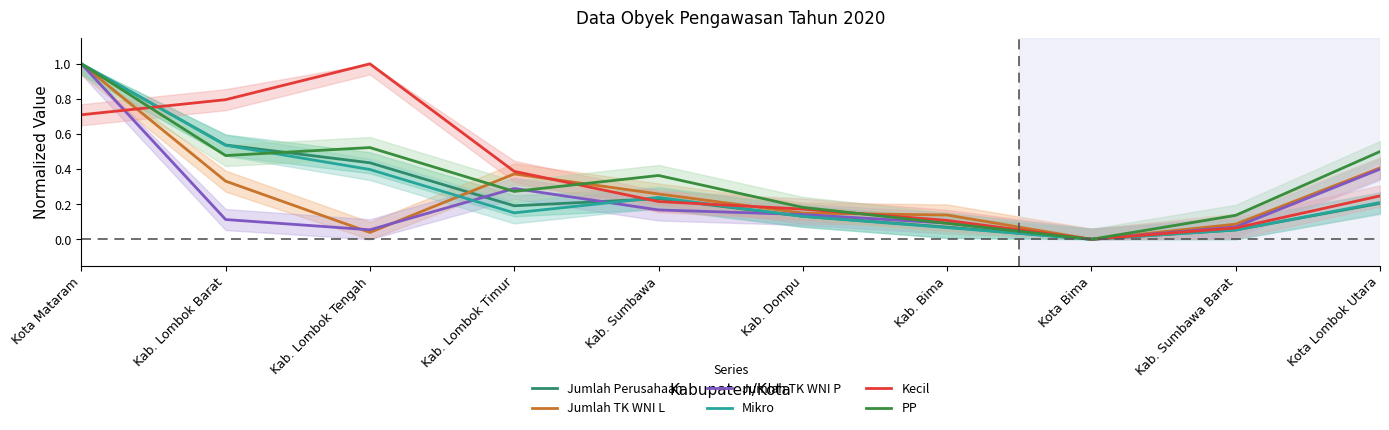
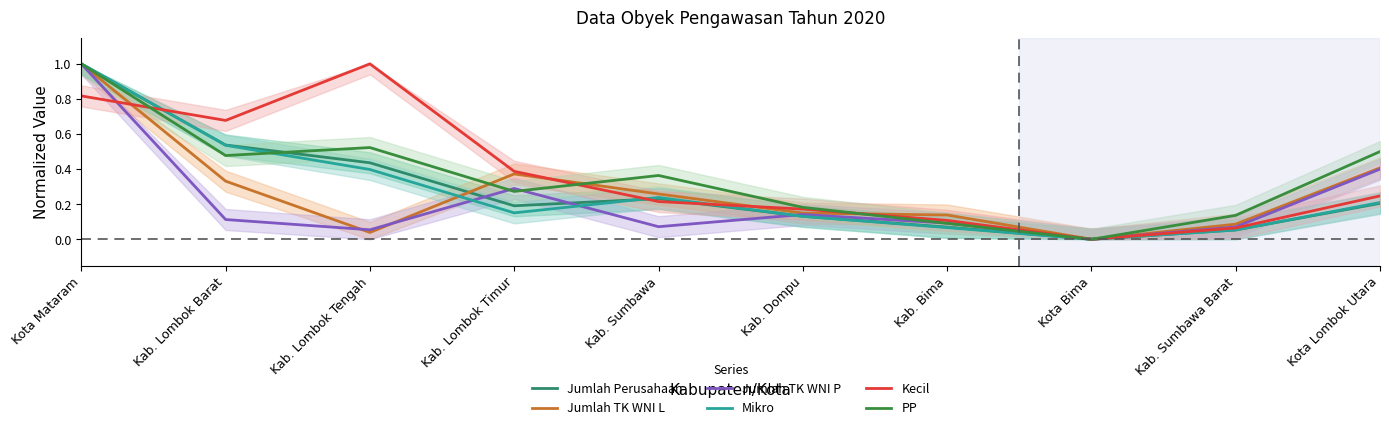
  {
    "Jumlah TK WNI L": {
      "Kab. Lombok Barat": 0.33,
      "Kab. Lombok Tengah": 0.04,
      "Kab. Lombok Timur": 0.37,
      "Kab. Sumbawa": 0.26,
      "Kab. Sumbawa Barat": 0.09
    },
    "Jumlah TK WNI P": {
      "Kab. Lombok Barat": 0.11,
      "Kab. Lombok Tengah": 0.05,
      "Kab. Lombok Timur": 0.29,
-     "Kab. Sumbawa": 0.17
+     "Kab. Sumbawa": 0.07
    },
    "Kecil": {
-     "Kota Mataram": 0.71,
-     "Kab. Lombok Barat": 0.80,
+     "Kota Mataram": 0.82,
+     "Kab. Lombok Barat": 0.68,
      "Kab. Lombok Timur": 0.39,
      "Kab. Bima": 0.11,
      "Kota Lombok Utara": 0.25
    }
  }
